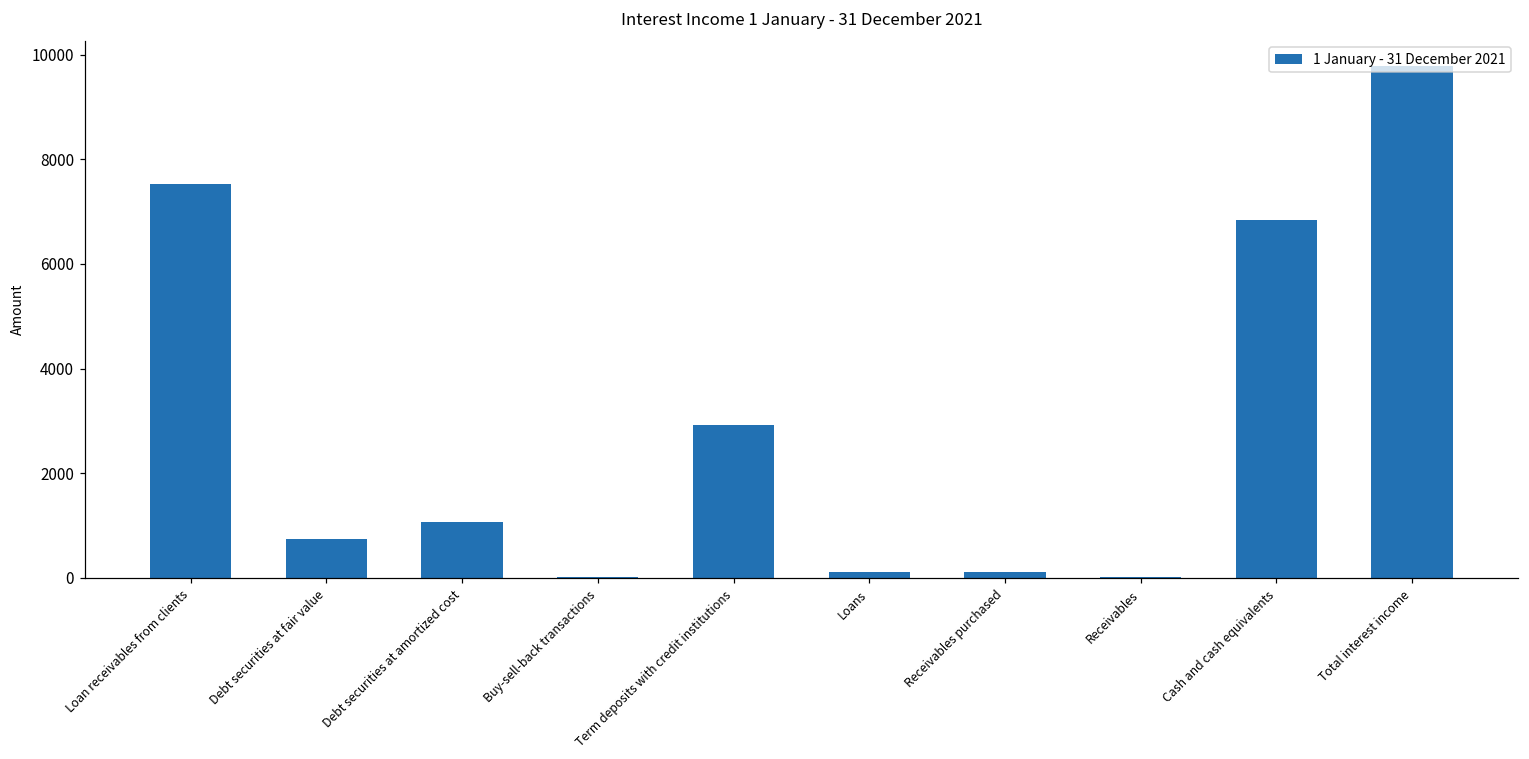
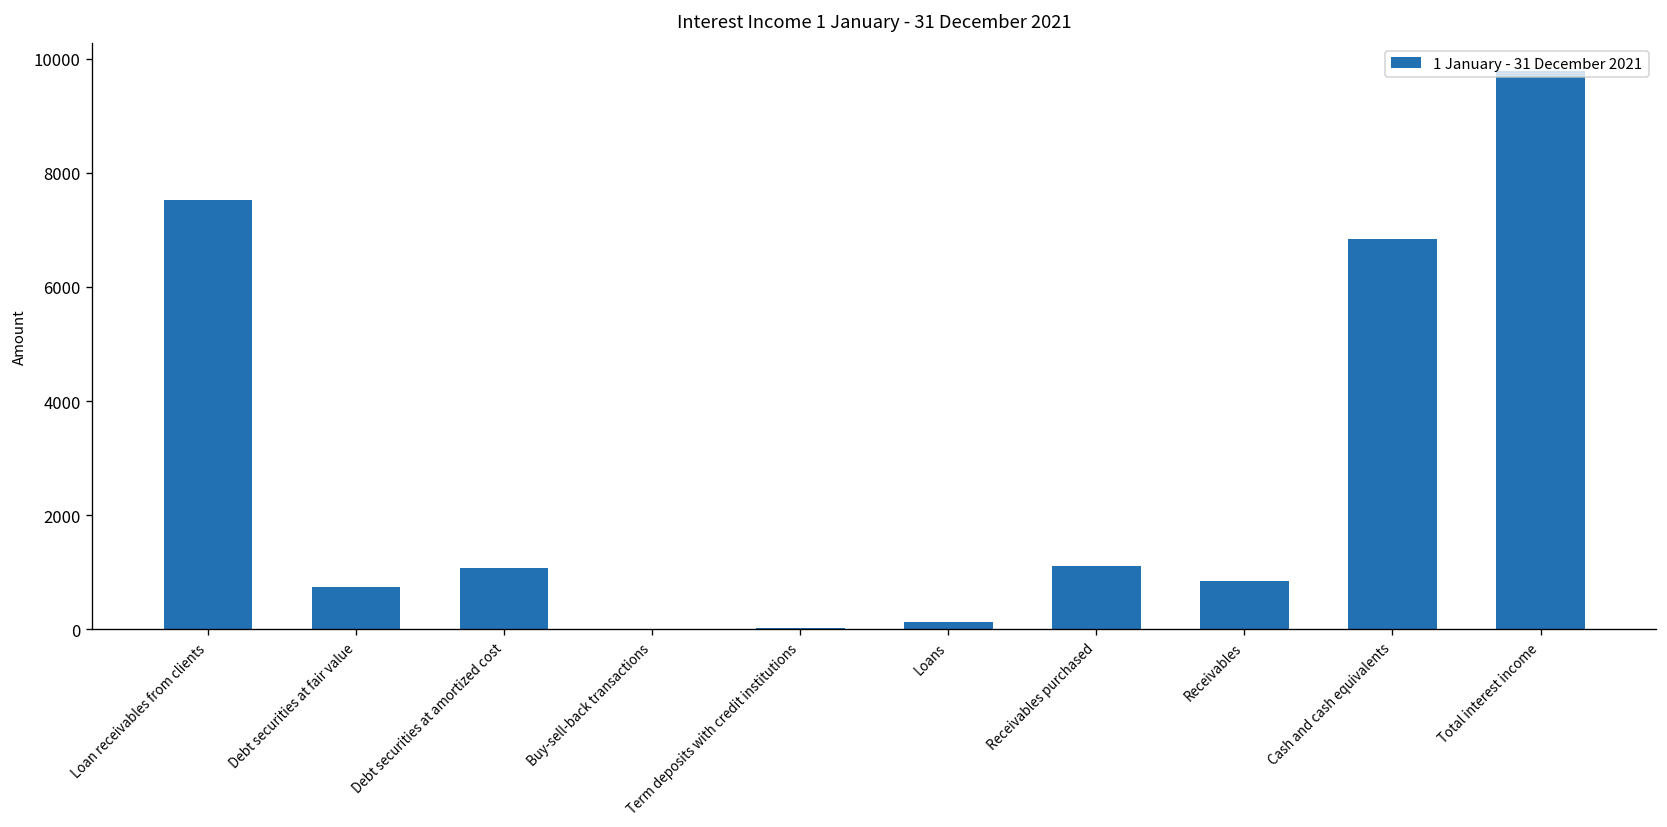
  {
    "Loan receivables from clients": 7500,
    "Debt securities at fair value": 700,
    "Debt securities at amortized cost": 1100,
-   "Term deposits with credit institutions": 2900,
+   "Term deposits with credit institutions": 0,
    "Loans": 100,
-   "Receivables purchased": 100,
-   "Receivables": 0,
+   "Receivables purchased": 1100,
+   "Receivables": 900,
    "Cash and cash equivalents": 6800
  }
